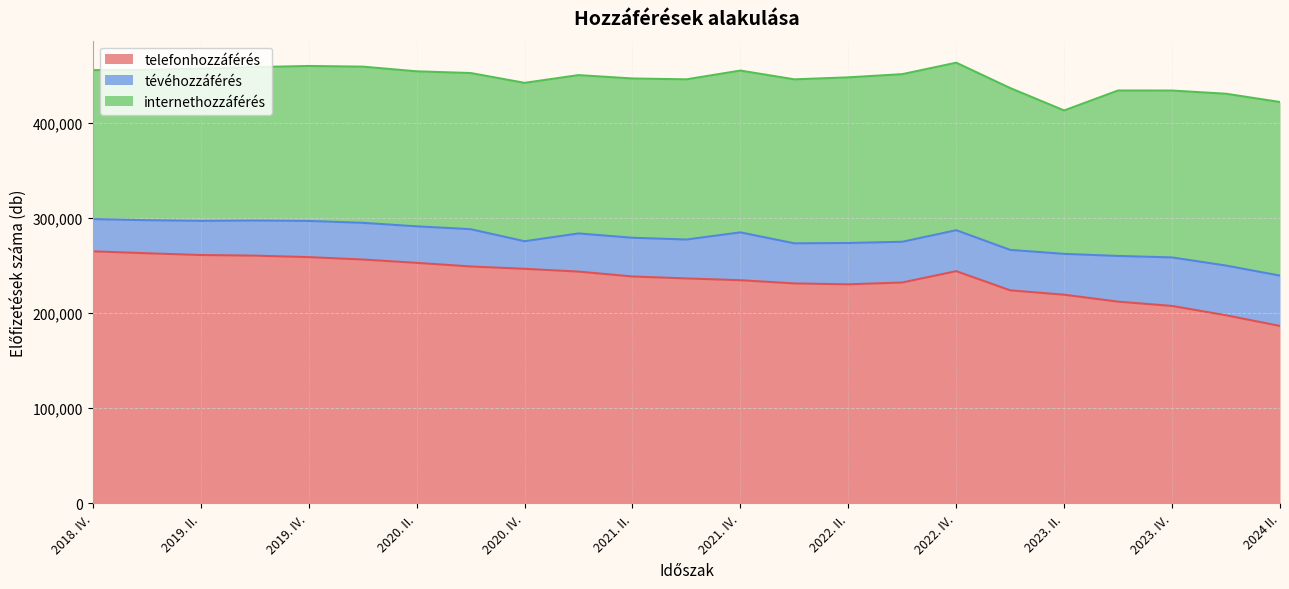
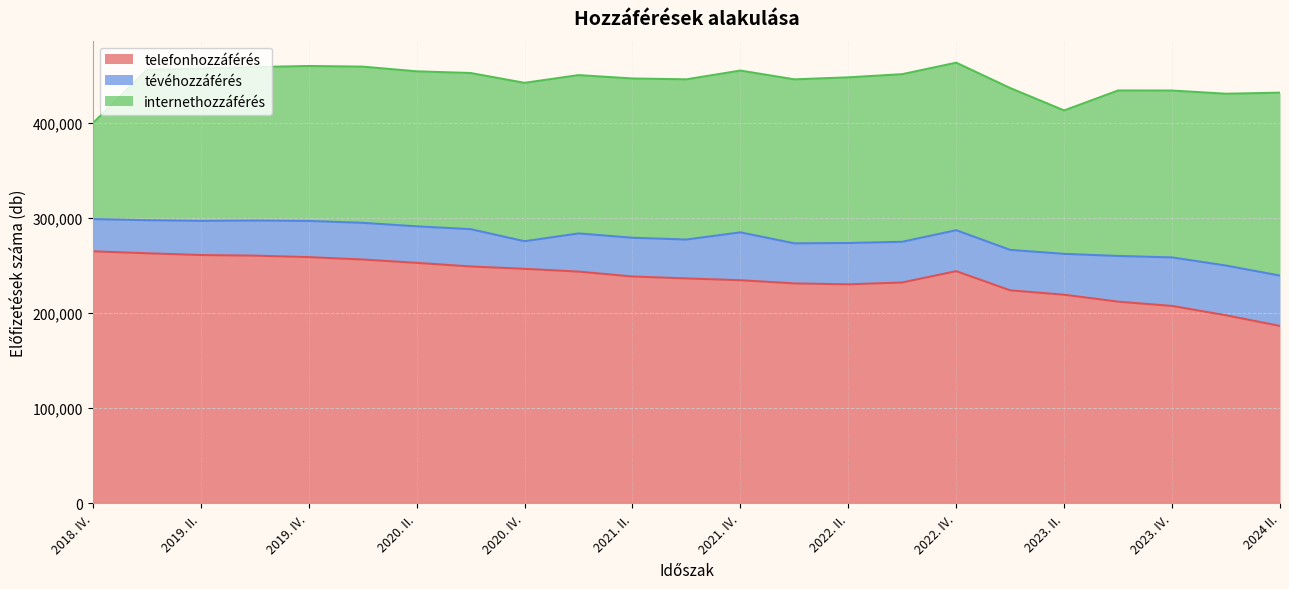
  {
    "telefonhozzáférés": {
      "2018. IV.": "270,000",
      "2019. II.": "260,000",
      "2019. IV.": "260,000",
      "2020. II.": "250,000",
      "2020. IV.": "250,000",
      "2021. II.": "240,000",
      "2021. IV.": "230,000",
      "2022. II.": "230,000",
      "2022. IV.": "240,000",
      "2023. II.": "220,000",
      "2023. IV.": "210,000",
      "2024 II.": "190,000"
    },
    "tévéhozzáférés": {
      "2018. IV.": "30,000",
      "2019. II.": "40,000",
      "2019. IV.": "40,000",
      "2020. II.": "40,000",
      "2020. IV.": "30,000",
      "2021. II.": "40,000",
      "2021. IV.": "50,000",
      "2022. II.": "40,000",
      "2022. IV.": "40,000",
      "2023. II.": "40,000",
      "2023. IV.": "50,000",
      "2024 II.": "50,000"
    },
    "internethozzáférés": {
-     "2018. IV.": "160,000",
+     "2018. IV.": "100,000",
      "2019. IV.": "160,000",
      "2020. II.": "160,000",
      "2020. IV.": "170,000",
      "2021. II.": "170,000",
      "2021. IV.": "170,000",
      "2022. II.": "170,000",
      "2022. IV.": "180,000",
      "2023. II.": "150,000",
      "2023. IV.": "180,000",
-     "2024 II.": "180,000"
+     "2024 II.": "190,000"
    }
  }
